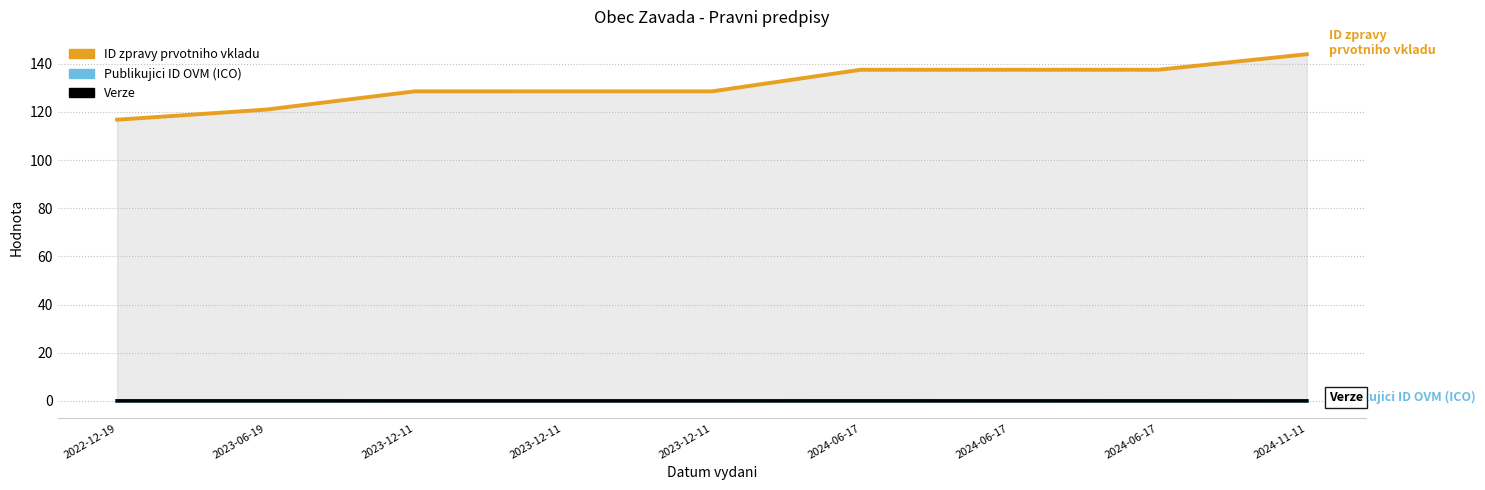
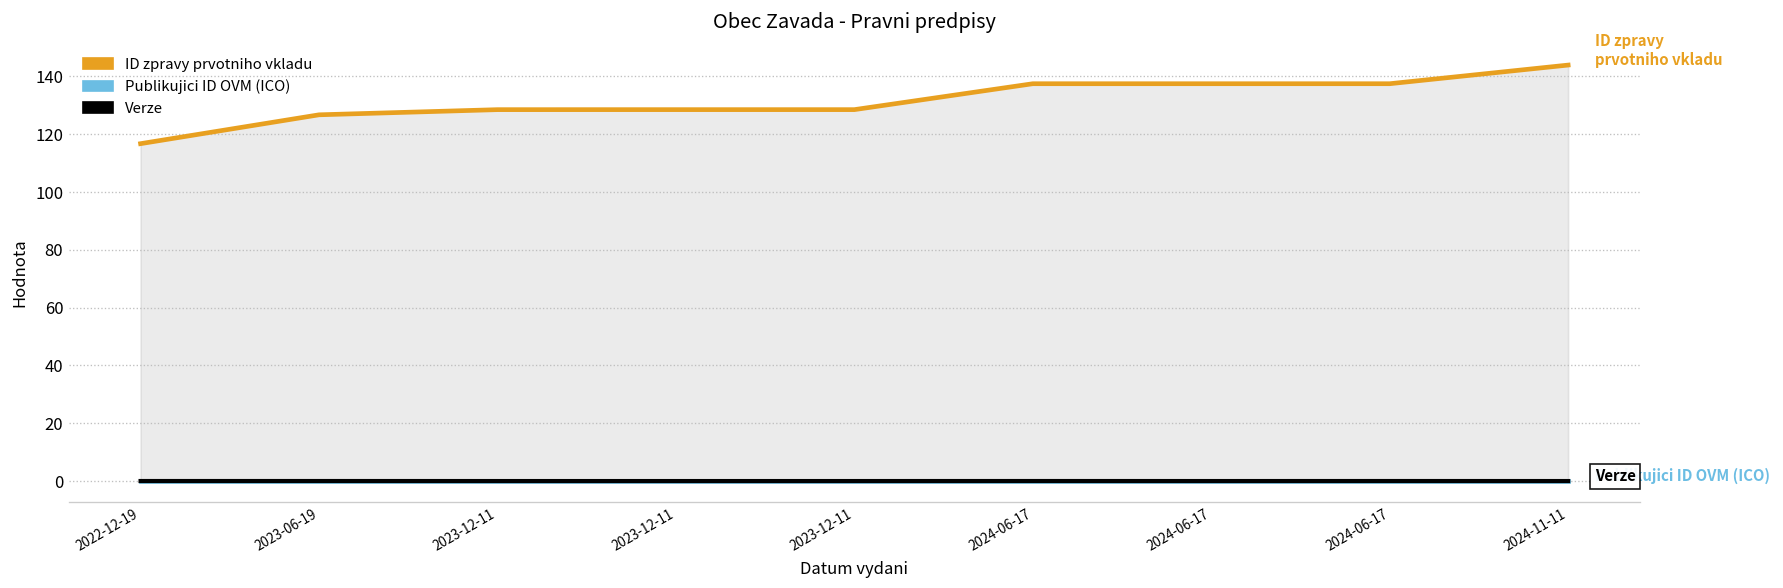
  {
    "ID zpravy prvotniho vkladu": {
      "2022-12-19": 117,
-     "2023-06-19": 121,
+     "2023-06-19": 127,
      "2024-11-11": 144
    },
    "Verze": {
      "2022-12-19": 0,
      "2023-06-19": 0,
      "2024-11-11": 0
    }
  }
